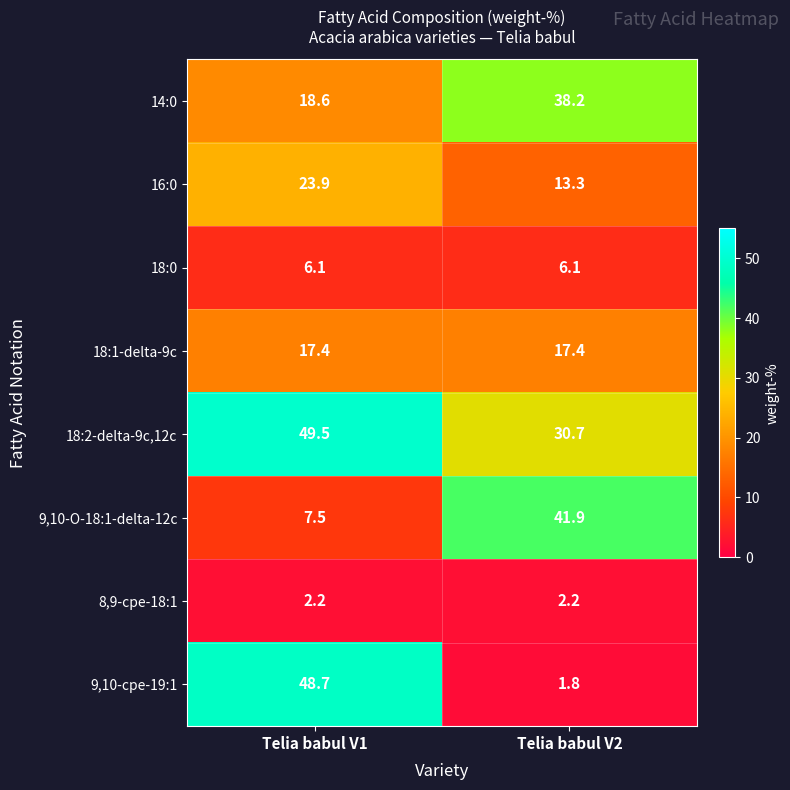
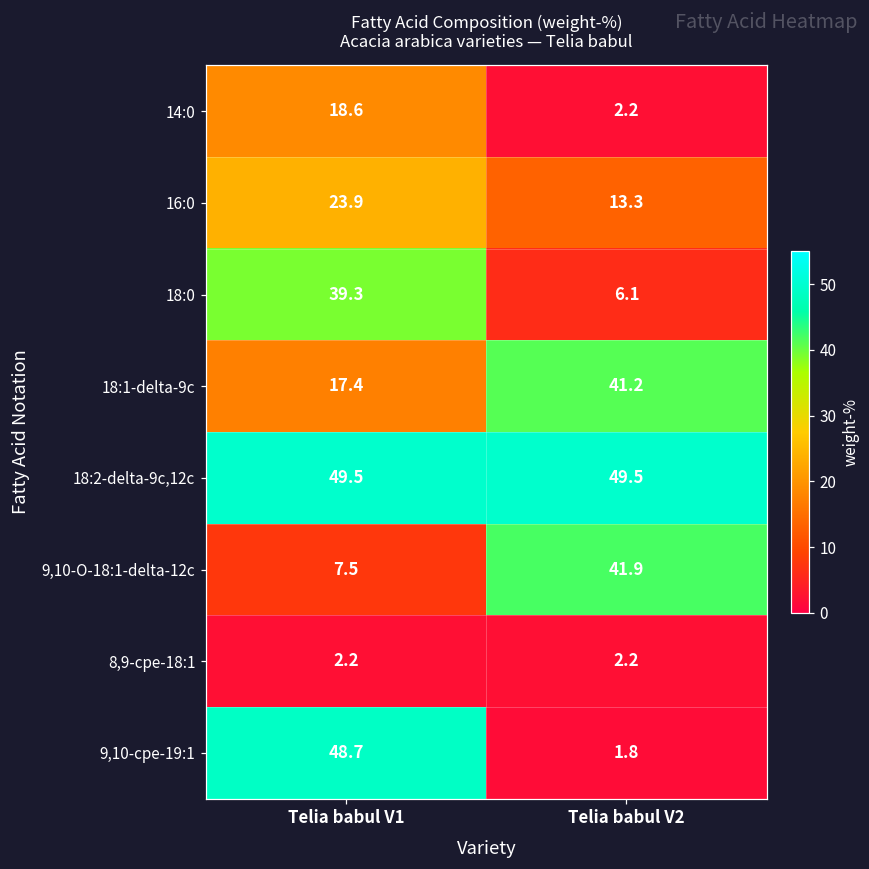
  {
    "14:0": {
      "Telia babul V1": 18.6,
-     "Telia babul V2": 38.2
+     "Telia babul V2": 2.2
    },
    "16:0": {
      "Telia babul V1": 23.9,
      "Telia babul V2": 13.3
    },
    "18:0": {
-     "Telia babul V1": 6.1,
+     "Telia babul V1": 39.3,
      "Telia babul V2": 6.1
    },
    "18:1-delta-9c": {
      "Telia babul V1": 17.4,
-     "Telia babul V2": 17.4
+     "Telia babul V2": 41.2
    },
    "18:2-delta-9c,12c": {
      "Telia babul V1": 49.5,
-     "Telia babul V2": 30.7
+     "Telia babul V2": 49.5
    },
    "9,10-O-18:1-delta-12c": {
      "Telia babul V1": 7.5,
      "Telia babul V2": 41.9
    },
    "8,9-cpe-18:1": {
      "Telia babul V1": 2.2,
      "Telia babul V2": 2.2
    },
    "9,10-cpe-19:1": {
      "Telia babul V1": 48.7,
      "Telia babul V2": 1.8
    }
  }
